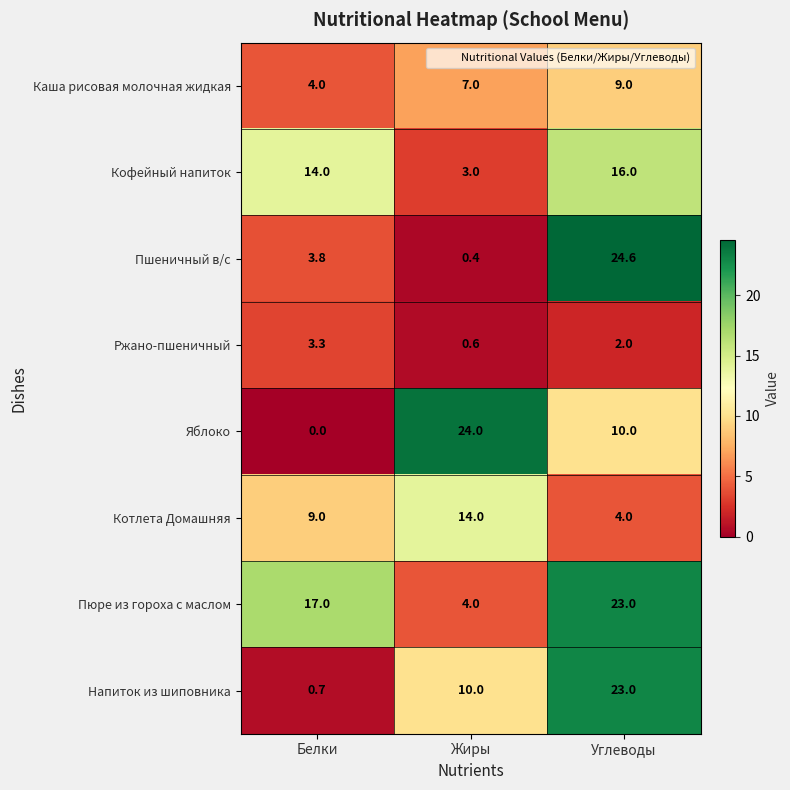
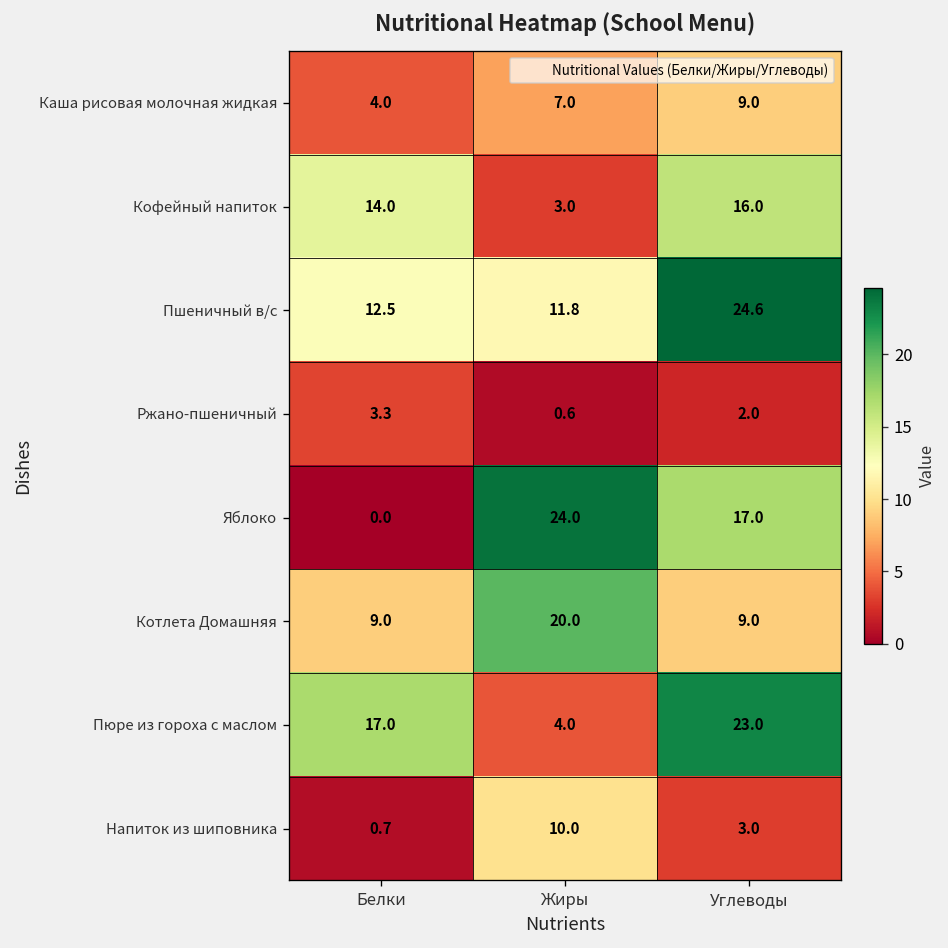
  {
    "Каша рисовая молочная жидкая": {
      "Белки": 4.0,
      "Жиры": 7.0,
      "Углеводы": 9.0
    },
    "Кофейный напиток": {
      "Белки": 14.0,
      "Жиры": 3.0,
      "Углеводы": 16.0
    },
    "Пшеничный в/с": {
-     "Белки": 3.8,
-     "Жиры": 0.4,
+     "Белки": 12.5,
+     "Жиры": 11.8,
      "Углеводы": 24.6
    },
    "Ржано-пшеничный": {
      "Белки": 3.3,
      "Жиры": 0.6,
      "Углеводы": 2.0
    },
    "Яблоко": {
      "Белки": 0.0,
      "Жиры": 24.0,
-     "Углеводы": 10.0
+     "Углеводы": 17.0
    },
    "Котлета Домашняя": {
      "Белки": 9.0,
-     "Жиры": 14.0,
-     "Углеводы": 4.0
+     "Жиры": 20.0,
+     "Углеводы": 9.0
    },
    "Пюре из гороха с маслом": {
      "Белки": 17.0,
      "Жиры": 4.0,
      "Углеводы": 23.0
    },
    "Напиток из шиповника": {
      "Белки": 0.7,
      "Жиры": 10.0,
-     "Углеводы": 23.0
+     "Углеводы": 3.0
    }
  }
